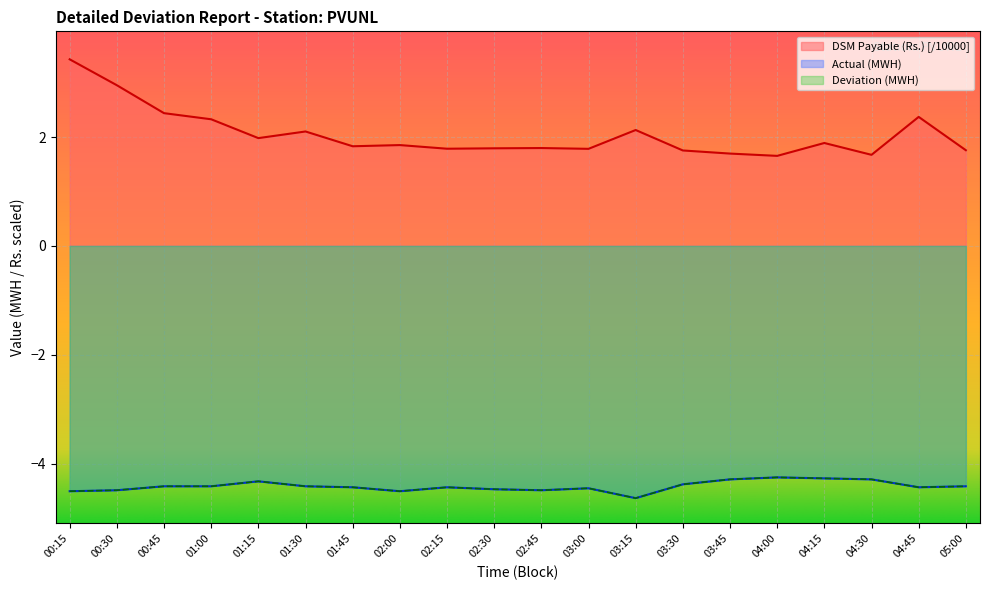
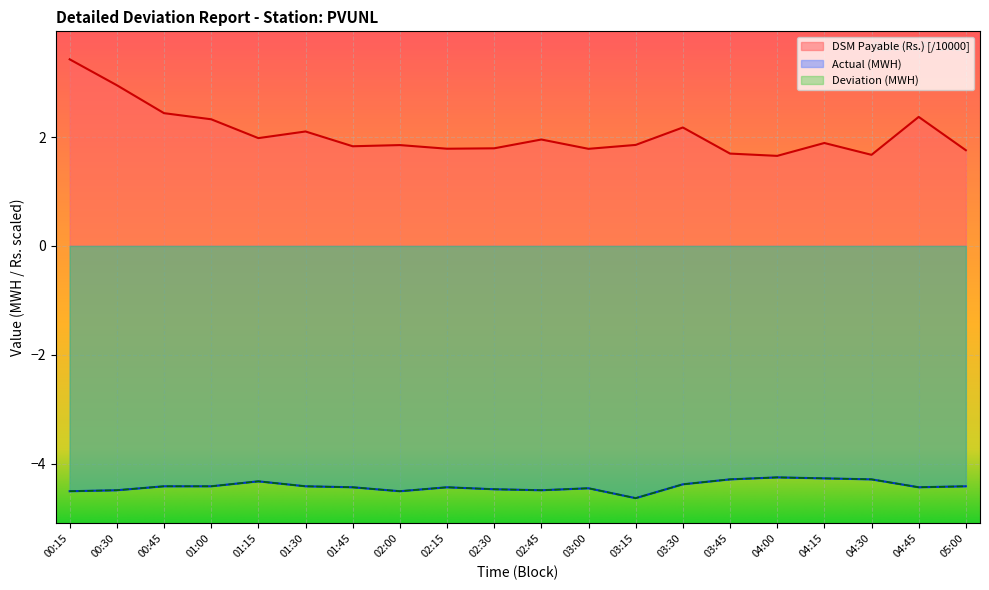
  {
    "DSM Payable (Rs.) [/10000]": {
      "00:15": 3.4,
      "00:30": 3.0,
      "00:45": 2.4,
      "01:00": 2.3,
      "01:15": 2.0,
      "01:30": 2.1,
      "01:45": 1.8,
      "02:00": 1.9,
      "02:15": 1.8,
      "02:30": 1.8,
-     "02:45": 1.8,
+     "02:45": 2.0,
      "03:00": 1.8,
-     "03:15": 2.1,
-     "03:30": 1.8,
+     "03:15": 1.9,
+     "03:30": 2.2,
      "03:45": 1.7,
      "04:00": 1.7,
      "04:15": 1.9,
      "04:30": 1.7,
      "04:45": 2.4,
      "05:00": 1.8
    }
  }
